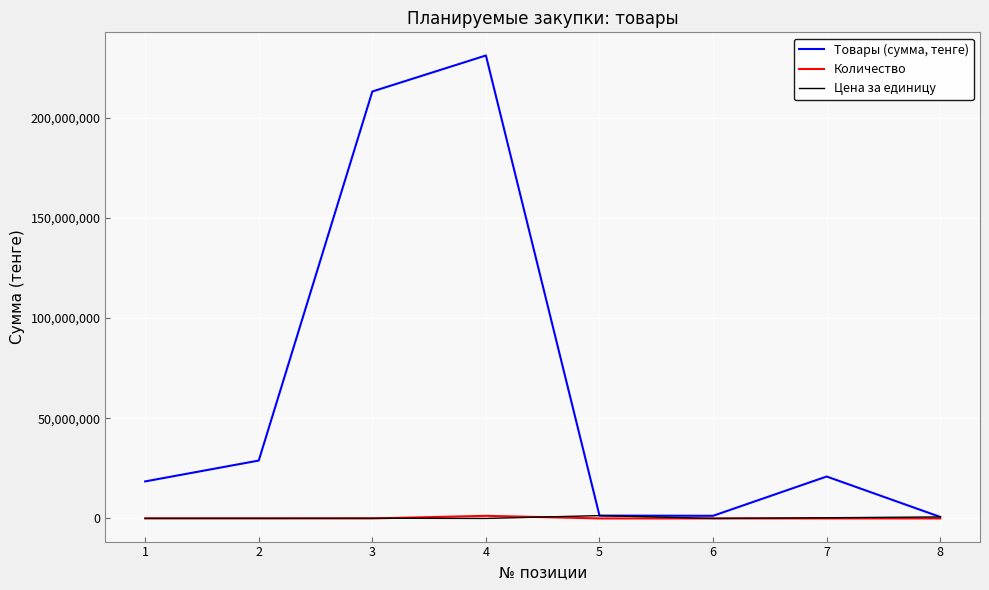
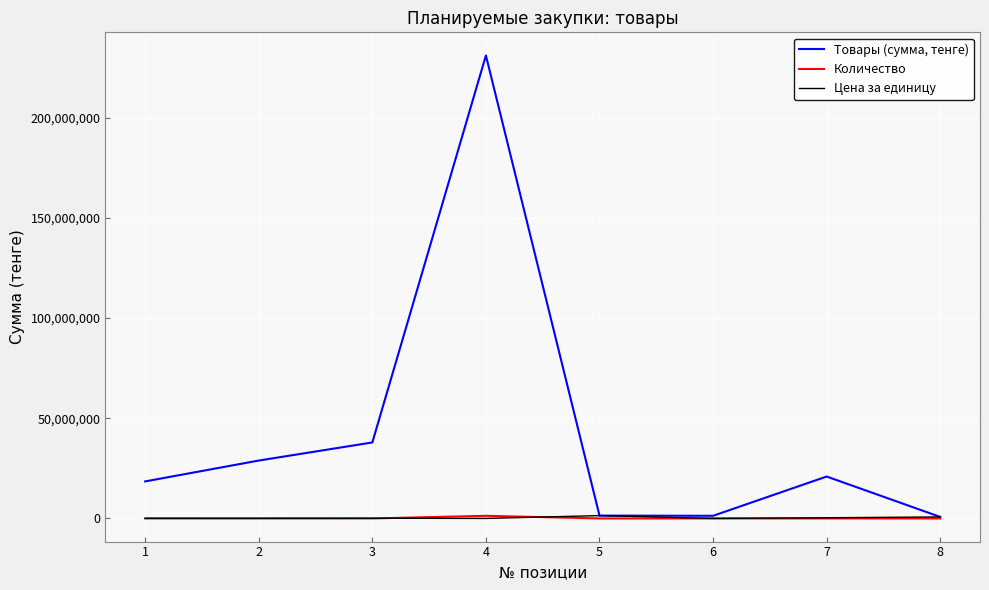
  {
    "Товары (сумма, тенге)": {
      "1": "18,000,000",
      "2": "29,000,000",
-     "3": "213,000,000",
+     "3": "38,000,000",
      "4": "231,000,000",
      "6": "1,000,000",
      "7": "21,000,000"
    },
    "Количество": {
      "4": "1,000,000",
      "5": "0"
    },
    "Цена за единицу": {
      "4": "0"
    }
  }
